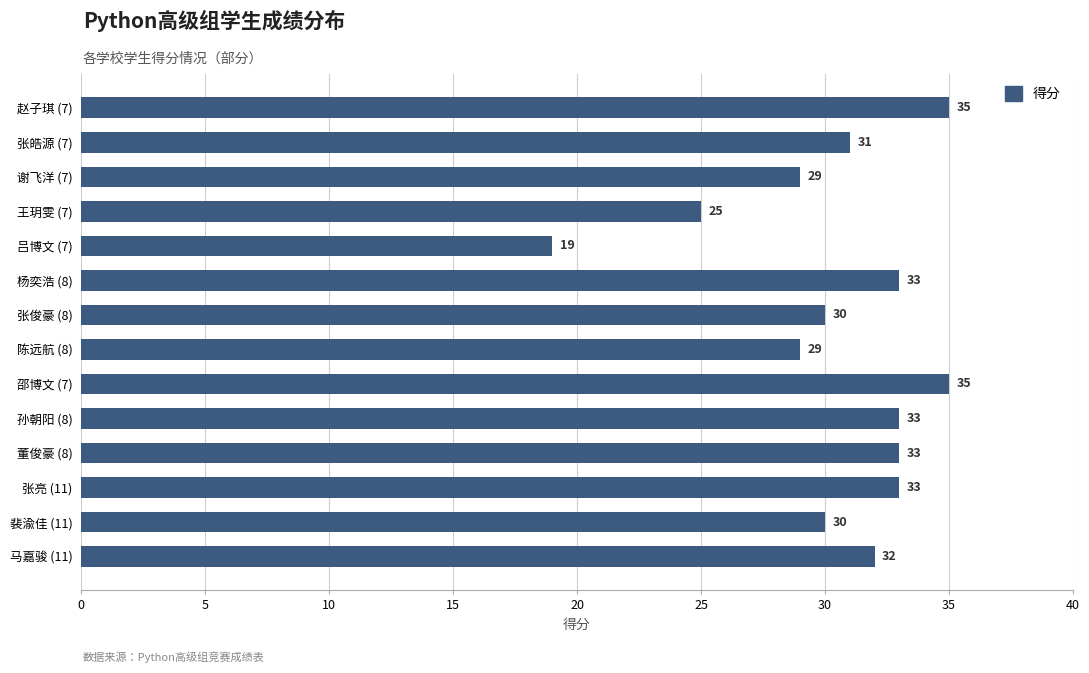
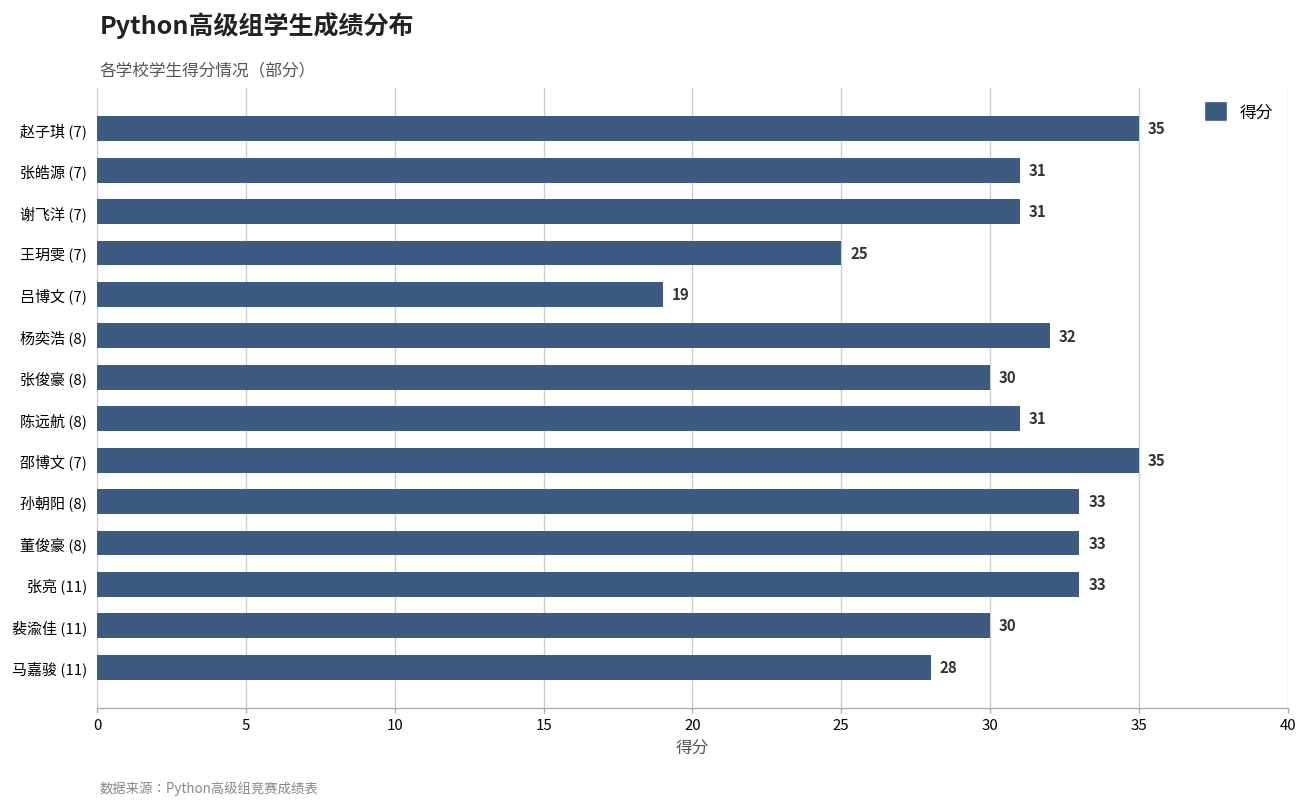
  {
    "赵子琪 (7)": 35,
    "张皓源 (7)": 31,
-   "谢飞洋 (7)": 29,
+   "谢飞洋 (7)": 31,
    "王玥雯 (7)": 25,
    "吕博文 (7)": 19,
-   "杨奕浩 (8)": 33,
+   "杨奕浩 (8)": 32,
    "张俊豪 (8)": 30,
-   "陈远航 (8)": 29,
+   "陈远航 (8)": 31,
    "邵博文 (7)": 35,
    "孙朝阳 (8)": 33,
    "董俊豪 (8)": 33,
    "张亮 (11)": 33,
    "裴渝佳 (11)": 30,
-   "马嘉骏 (11)": 32
+   "马嘉骏 (11)": 28
  }
